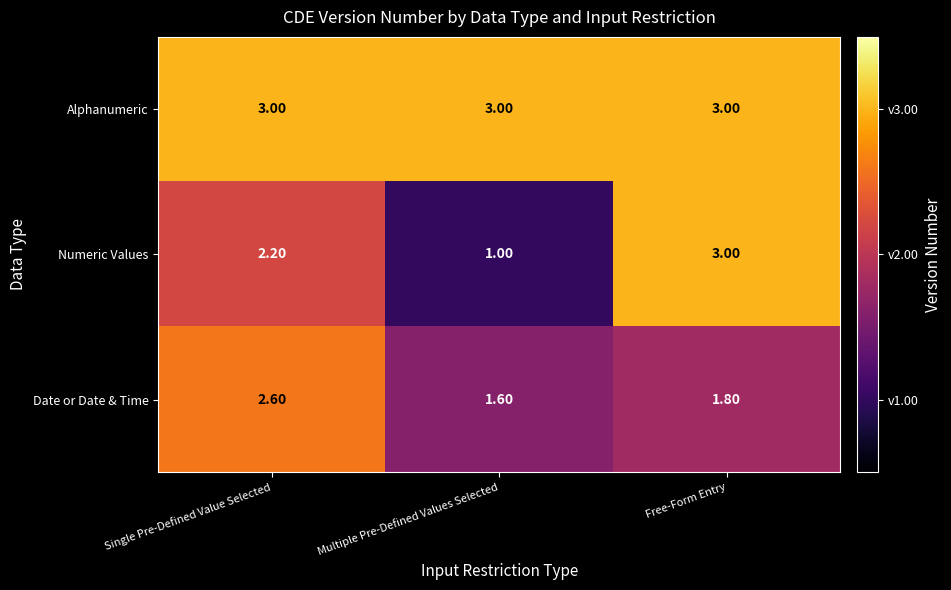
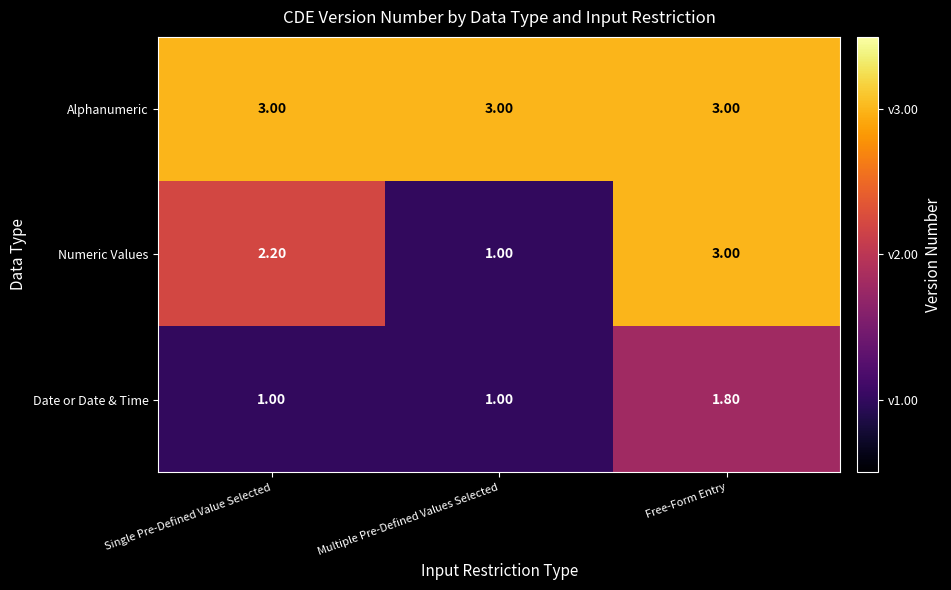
  {
    "Alphanumeric": {
      "Single Pre-Defined Value Selected": 3.00,
      "Multiple Pre-Defined Values Selected": 3.00,
      "Free-Form Entry": 3.00
    },
    "Numeric Values": {
      "Single Pre-Defined Value Selected": 2.20,
      "Multiple Pre-Defined Values Selected": 1.00,
      "Free-Form Entry": 3.00
    },
    "Date or Date & Time": {
-     "Single Pre-Defined Value Selected": 2.60,
-     "Multiple Pre-Defined Values Selected": 1.60,
+     "Single Pre-Defined Value Selected": 1.00,
+     "Multiple Pre-Defined Values Selected": 1.00,
      "Free-Form Entry": 1.80
    }
  }
